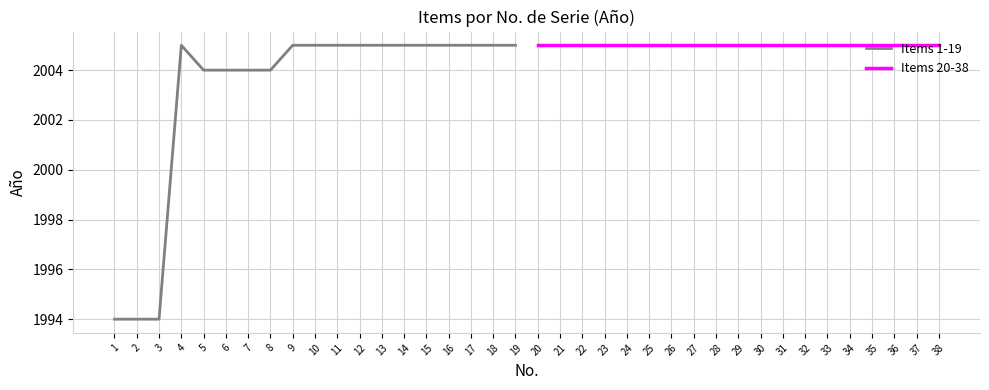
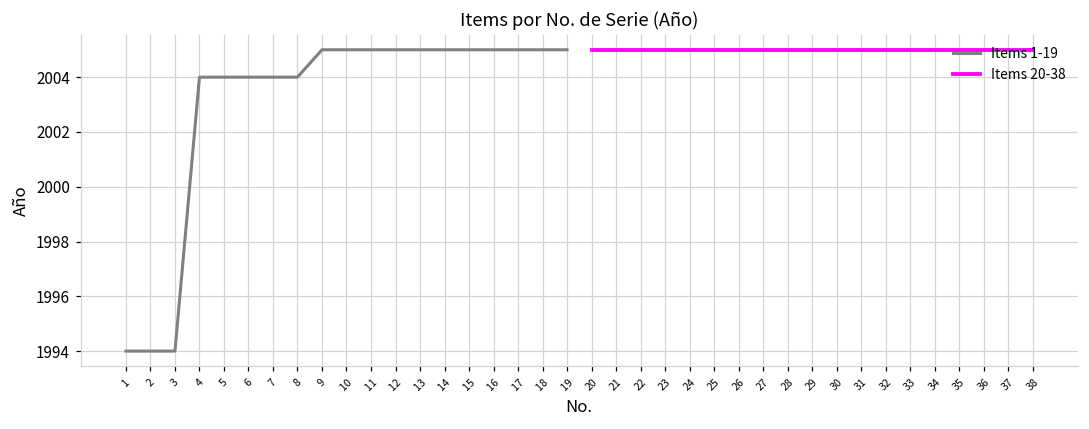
  {
    "Items 1-19": {
      "1": 1994,
      "2": 1994,
      "3": 1994,
-     "4": 2005,
+     "4": 2004,
      "5": 2004,
      "6": 2004,
      "7": 2004,
      "8": 2004,
      "9": 2005,
      "10": 2005,
      "11": 2005,
      "12": 2005,
      "13": 2005,
      "14": 2005,
      "15": 2005,
      "16": 2005,
      "17": 2005,
      "18": 2005,
      "19": 2005
    },
    "Items 20-38": {
      "20": 2005,
      "21": 2005,
      "22": 2005,
      "23": 2005,
      "24": 2005,
      "25": 2005,
      "26": 2005,
      "27": 2005,
      "28": 2005,
      "29": 2005,
      "30": 2005,
      "31": 2005,
      "32": 2005,
      "33": 2005,
      "34": 2005,
      "35": 2005,
      "36": 2005,
      "37": 2005,
      "38": 2005
    }
  }
